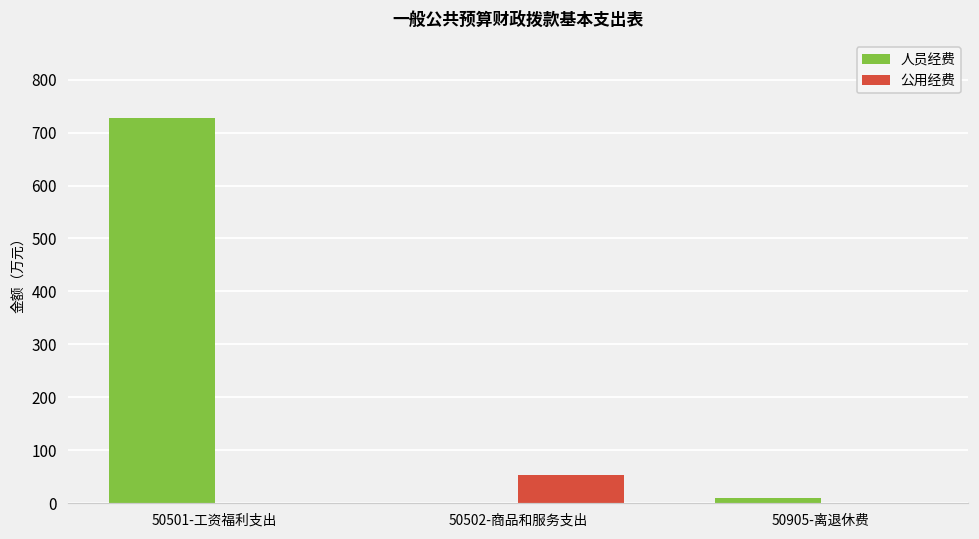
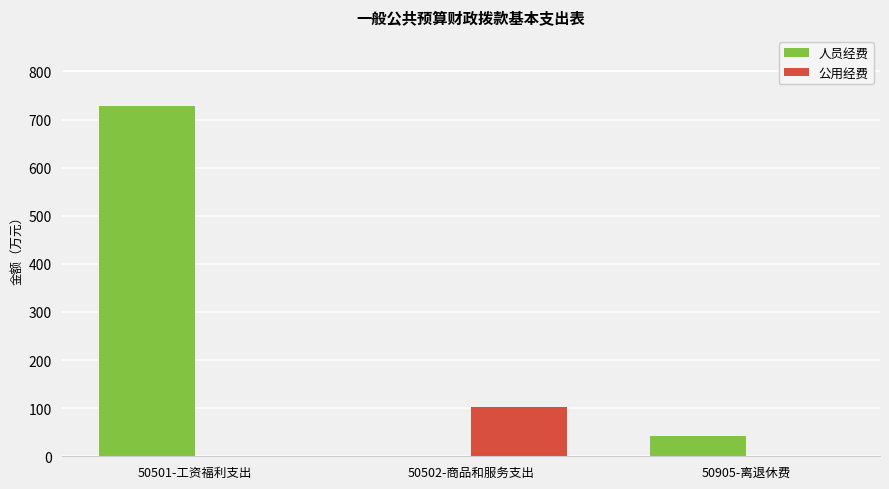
  {
    "人员经费": {
      "50501-工资福利支出": 730,
      "50502-商品和服务支出": 0,
-     "50905-离退休费": 10
+     "50905-离退休费": 40
    },
    "公用经费": {
      "50501-工资福利支出": 0,
-     "50502-商品和服务支出": 50,
+     "50502-商品和服务支出": 100,
      "50905-离退休费": 0
    }
  }
